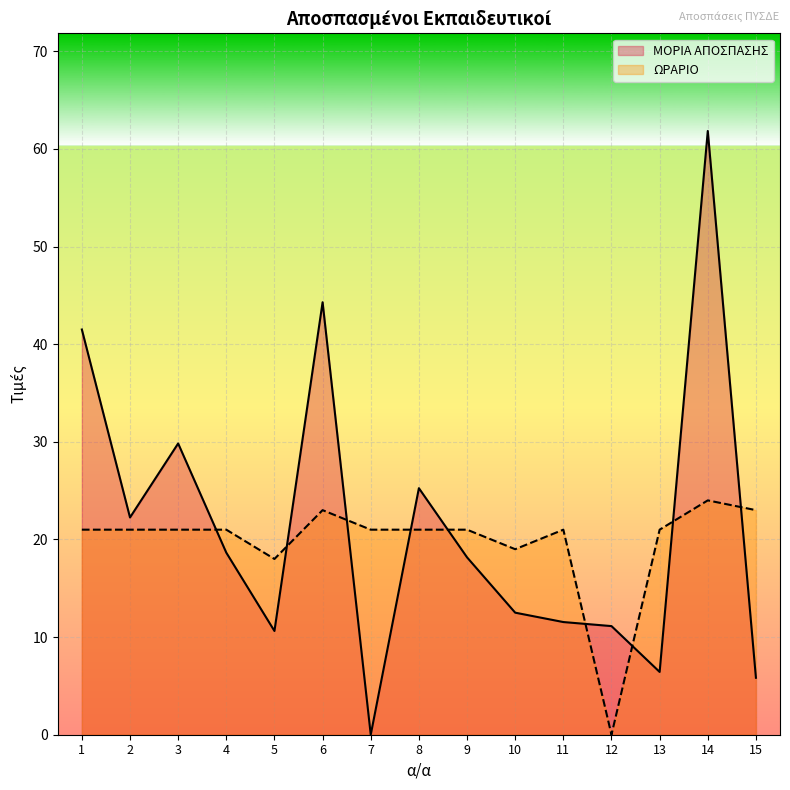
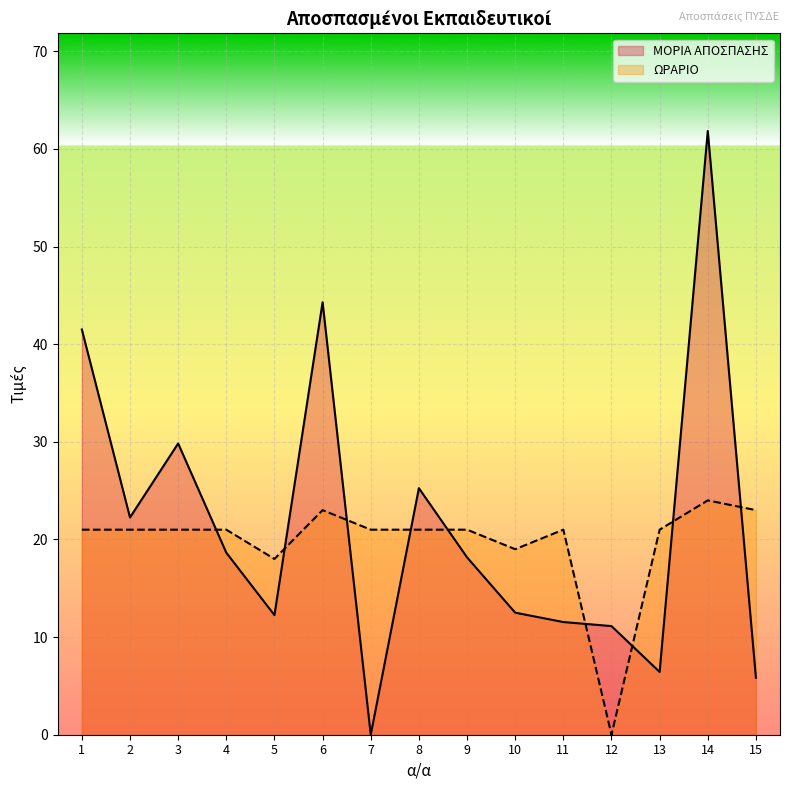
  {
    "ΜΟΡΙΑ ΑΠΟΣΠΑΣΗΣ": {
      "1": 42,
      "2": 22,
      "3": 30,
      "4": 19,
-     "5": 11,
+     "5": 12,
      "6": 44,
      "7": 0,
      "8": 25,
      "9": 18,
      "10": 13,
      "11": 12,
      "12": 11,
      "13": 6,
      "14": 62,
      "15": 6
    },
    "ΩΡΑΡΙΟ": {
      "1": 21,
      "2": 21,
      "3": 21,
      "4": 21,
      "5": 18,
      "6": 23,
      "7": 21,
      "8": 21,
      "9": 21,
      "10": 19,
      "11": 21,
      "12": 0,
      "13": 21,
      "14": 24,
      "15": 23
    }
  }
